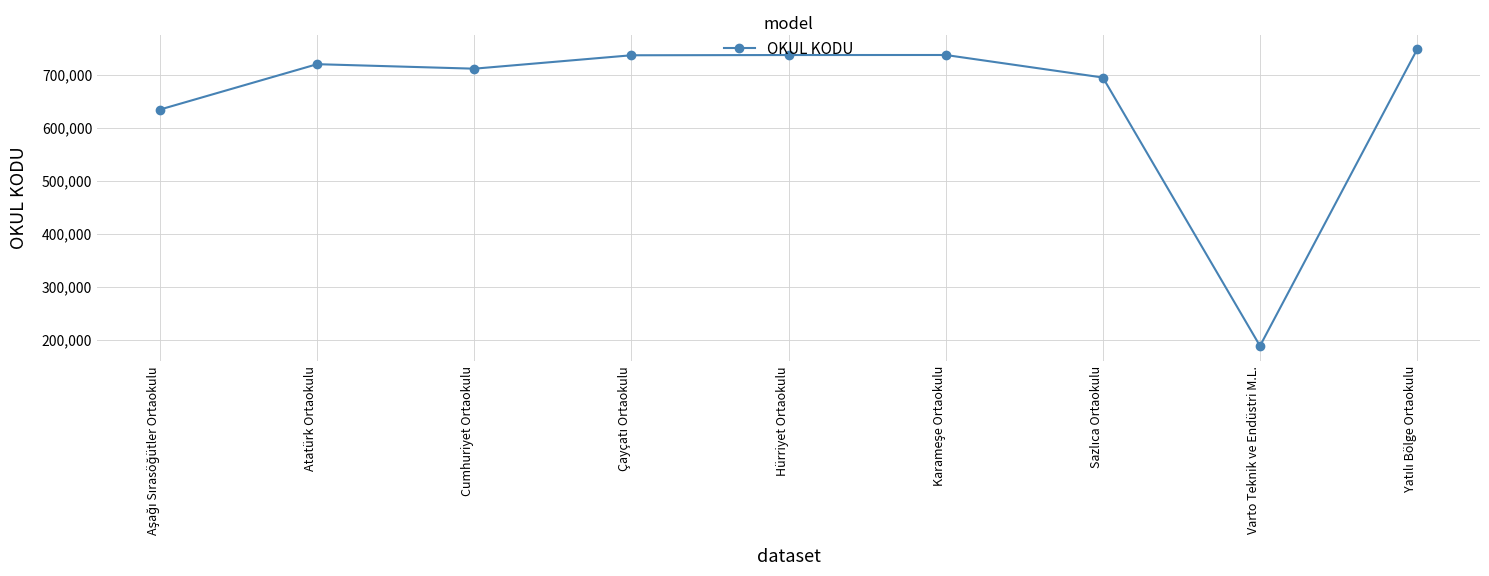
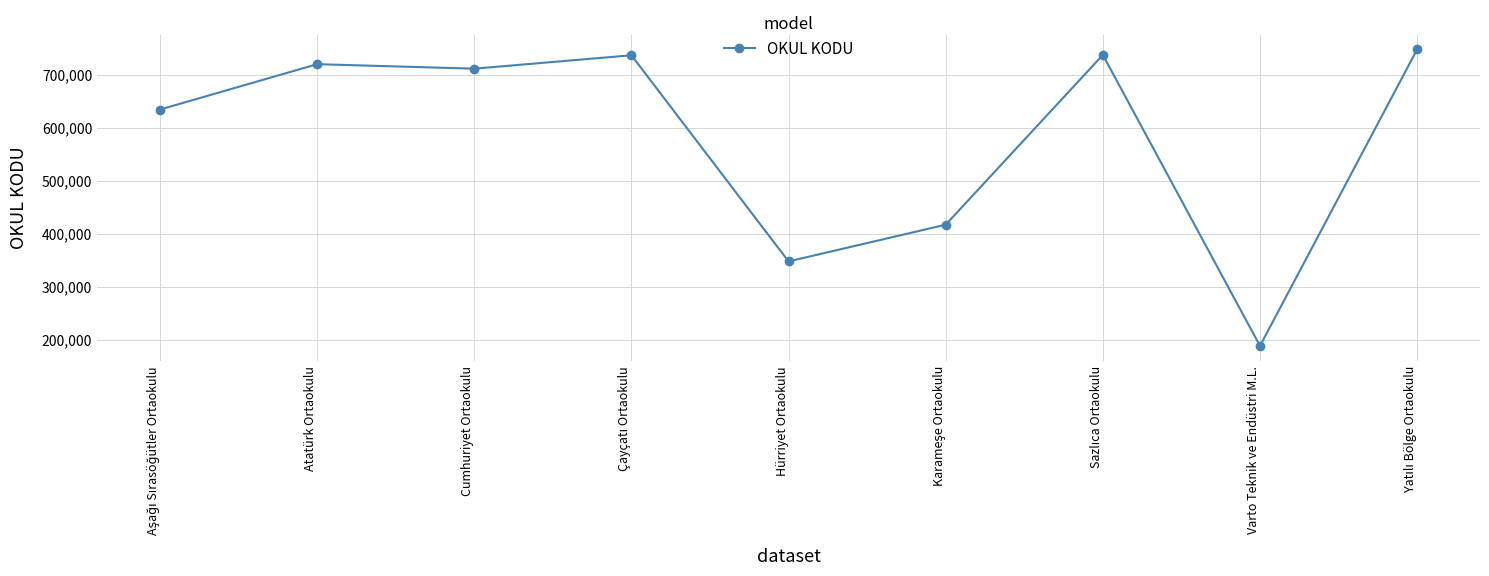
  {
    "Aşağı Sırasöğütler Ortaokulu": "630,000",
    "Atatürk Ortaokulu": "720,000",
    "Cumhuriyet Ortaokulu": "710,000",
    "Çayçatı Ortaokulu": "740,000",
-   "Hürriyet Ortaokulu": "740,000",
-   "Karameşe Ortaokulu": "740,000",
-   "Sazlıca Ortaokulu": "690,000",
+   "Hürriyet Ortaokulu": "350,000",
+   "Karameşe Ortaokulu": "420,000",
+   "Sazlıca Ortaokulu": "740,000",
    "Varto Teknik ve Endüstri M.L.": "190,000",
    "Yatılı Bölge Ortaokulu": "750,000"
  }
